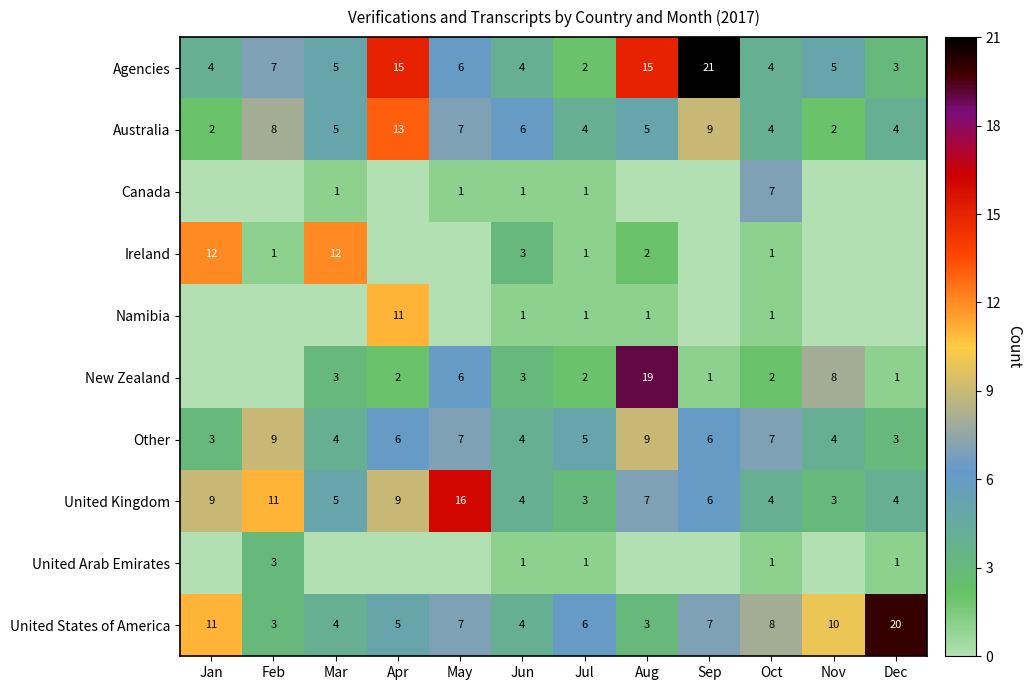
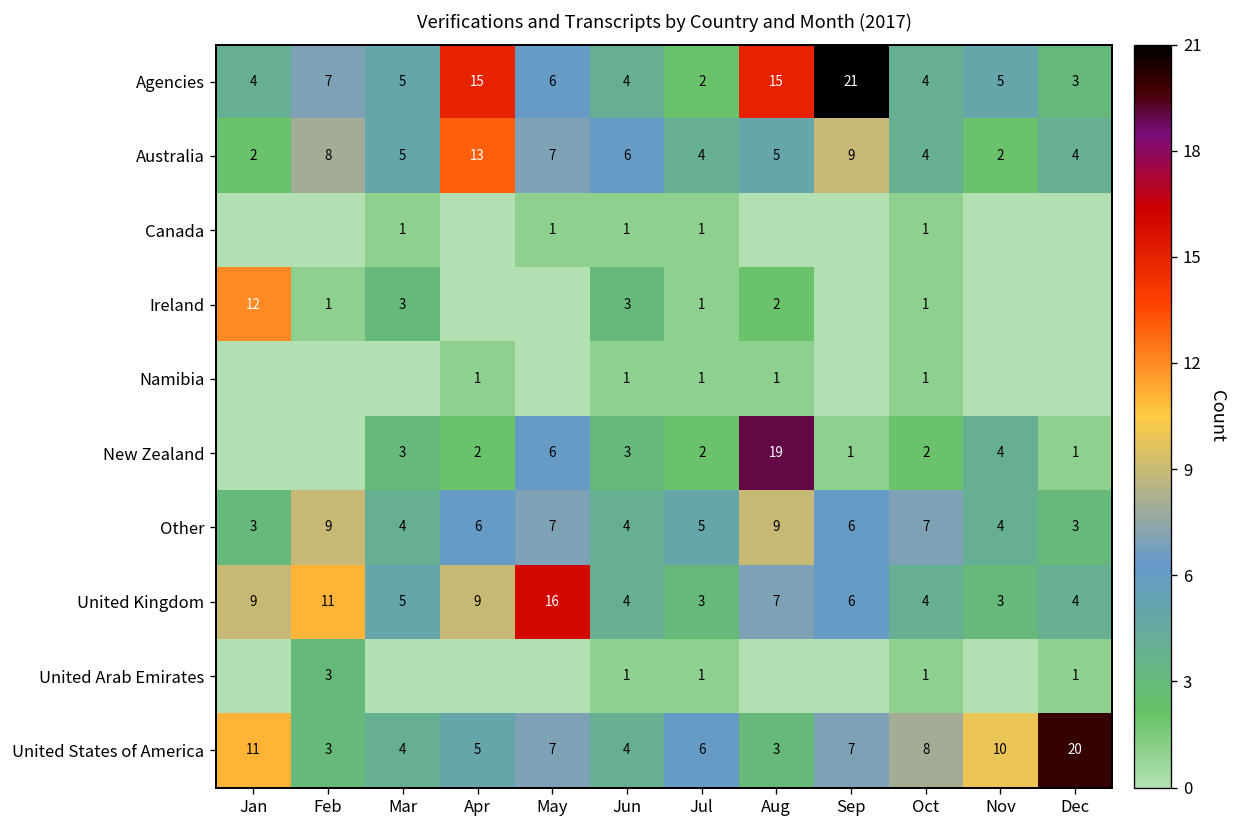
  {
    "Agencies": {
      "Jan": 4,
      "Feb": 7,
      "Mar": 5,
      "Apr": 15,
      "May": 6,
      "Jun": 4,
      "Jul": 2,
      "Aug": 15,
      "Sep": 21,
      "Oct": 4,
      "Nov": 5,
      "Dec": 3
    },
    "Australia": {
      "Jan": 2,
      "Feb": 8,
      "Mar": 5,
      "Apr": 13,
      "May": 7,
      "Jun": 6,
      "Jul": 4,
      "Aug": 5,
      "Sep": 9,
      "Oct": 4,
      "Nov": 2,
      "Dec": 4
    },
    "Canada": {
      "Mar": 1,
      "May": 1,
      "Jun": 1,
      "Jul": 1,
-     "Oct": 7
+     "Oct": 1
    },
    "Ireland": {
      "Jan": 12,
      "Feb": 1,
-     "Mar": 12,
+     "Mar": 3,
      "Jun": 3,
      "Jul": 1,
      "Aug": 2,
      "Oct": 1
    },
    "Namibia": {
-     "Apr": 11,
+     "Apr": 1,
      "Jun": 1,
      "Jul": 1,
      "Aug": 1,
      "Oct": 1
    },
    "New Zealand": {
      "Mar": 3,
      "Apr": 2,
      "May": 6,
      "Jun": 3,
      "Jul": 2,
      "Aug": 19,
      "Sep": 1,
      "Oct": 2,
-     "Nov": 8,
+     "Nov": 4,
      "Dec": 1
    },
    "Other": {
      "Jan": 3,
      "Feb": 9,
      "Mar": 4,
      "Apr": 6,
      "May": 7,
      "Jun": 4,
      "Jul": 5,
      "Aug": 9,
      "Sep": 6,
      "Oct": 7,
      "Nov": 4,
      "Dec": 3
    },
    "United Kingdom": {
      "Jan": 9,
      "Feb": 11,
      "Mar": 5,
      "Apr": 9,
      "May": 16,
      "Jun": 4,
      "Jul": 3,
      "Aug": 7,
      "Sep": 6,
      "Oct": 4,
      "Nov": 3,
      "Dec": 4
    },
    "United Arab Emirates": {
      "Feb": 3,
      "Jun": 1,
      "Jul": 1,
      "Oct": 1,
      "Dec": 1
    },
    "United States of America": {
      "Jan": 11,
      "Feb": 3,
      "Mar": 4,
      "Apr": 5,
      "May": 7,
      "Jun": 4,
      "Jul": 6,
      "Aug": 3,
      "Sep": 7,
      "Oct": 8,
      "Nov": 10,
      "Dec": 20
    }
  }
